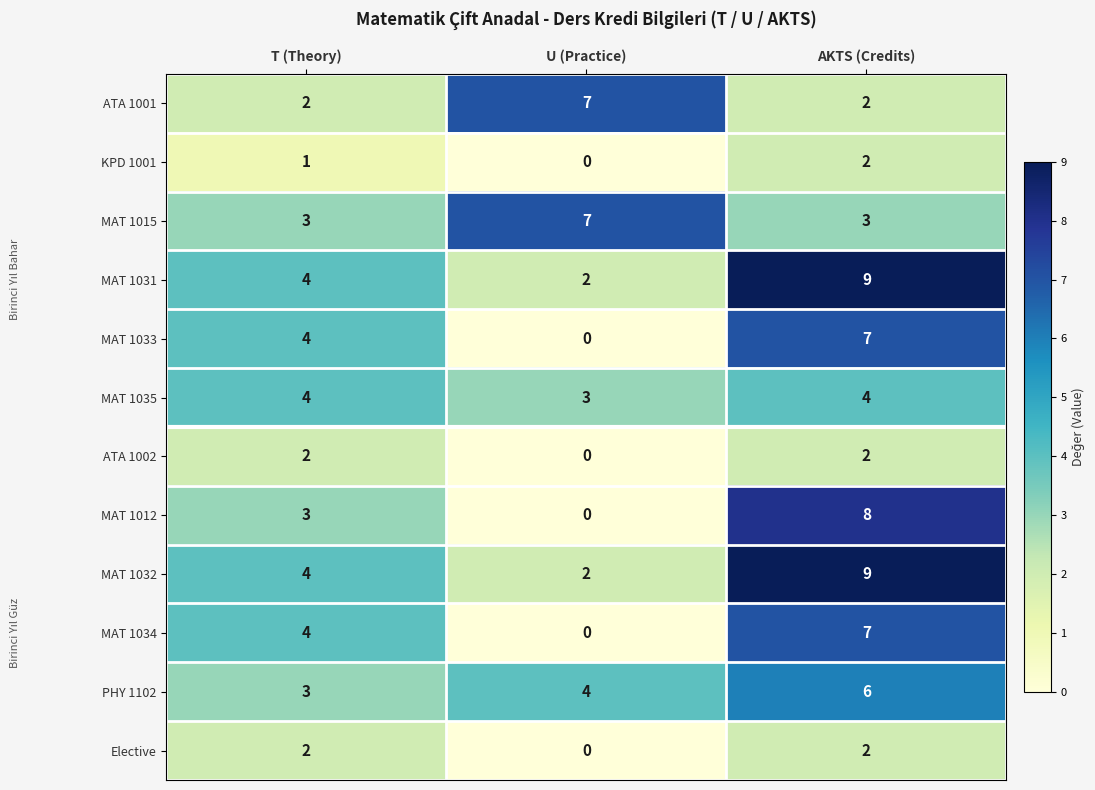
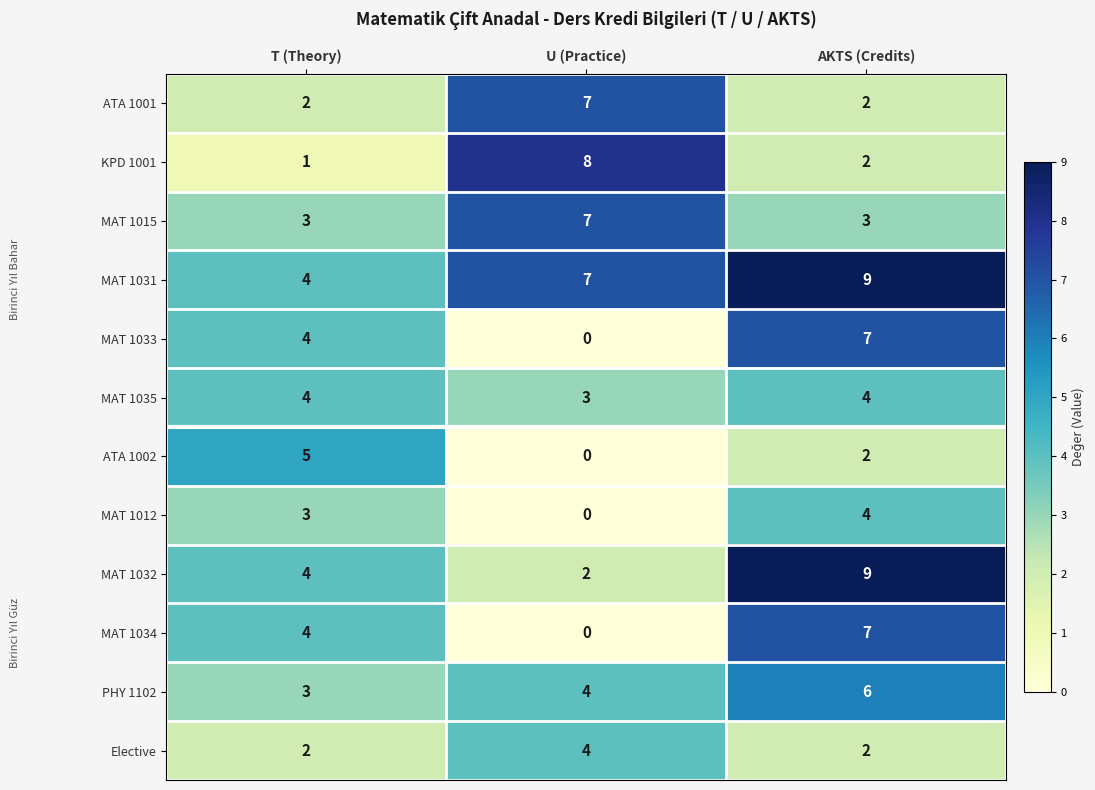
  {
    "ATA 1001": {
      "T (Theory)": 2,
      "U (Practice)": 7,
      "AKTS (Credits)": 2
    },
    "KPD 1001": {
      "T (Theory)": 1,
-     "U (Practice)": 0,
+     "U (Practice)": 8,
      "AKTS (Credits)": 2
    },
    "MAT 1015": {
      "T (Theory)": 3,
      "U (Practice)": 7,
      "AKTS (Credits)": 3
    },
    "MAT 1031": {
      "T (Theory)": 4,
-     "U (Practice)": 2,
+     "U (Practice)": 7,
      "AKTS (Credits)": 9
    },
    "MAT 1033": {
      "T (Theory)": 4,
      "U (Practice)": 0,
      "AKTS (Credits)": 7
    },
    "MAT 1035": {
      "T (Theory)": 4,
      "U (Practice)": 3,
      "AKTS (Credits)": 4
    },
    "ATA 1002": {
-     "T (Theory)": 2,
+     "T (Theory)": 5,
      "U (Practice)": 0,
      "AKTS (Credits)": 2
    },
    "MAT 1012": {
      "T (Theory)": 3,
      "U (Practice)": 0,
-     "AKTS (Credits)": 8
+     "AKTS (Credits)": 4
    },
    "MAT 1032": {
      "T (Theory)": 4,
      "U (Practice)": 2,
      "AKTS (Credits)": 9
    },
    "MAT 1034": {
      "T (Theory)": 4,
      "U (Practice)": 0,
      "AKTS (Credits)": 7
    },
    "PHY 1102": {
      "T (Theory)": 3,
      "U (Practice)": 4,
      "AKTS (Credits)": 6
    },
    "Elective": {
      "T (Theory)": 2,
-     "U (Practice)": 0,
+     "U (Practice)": 4,
      "AKTS (Credits)": 2
    }
  }
